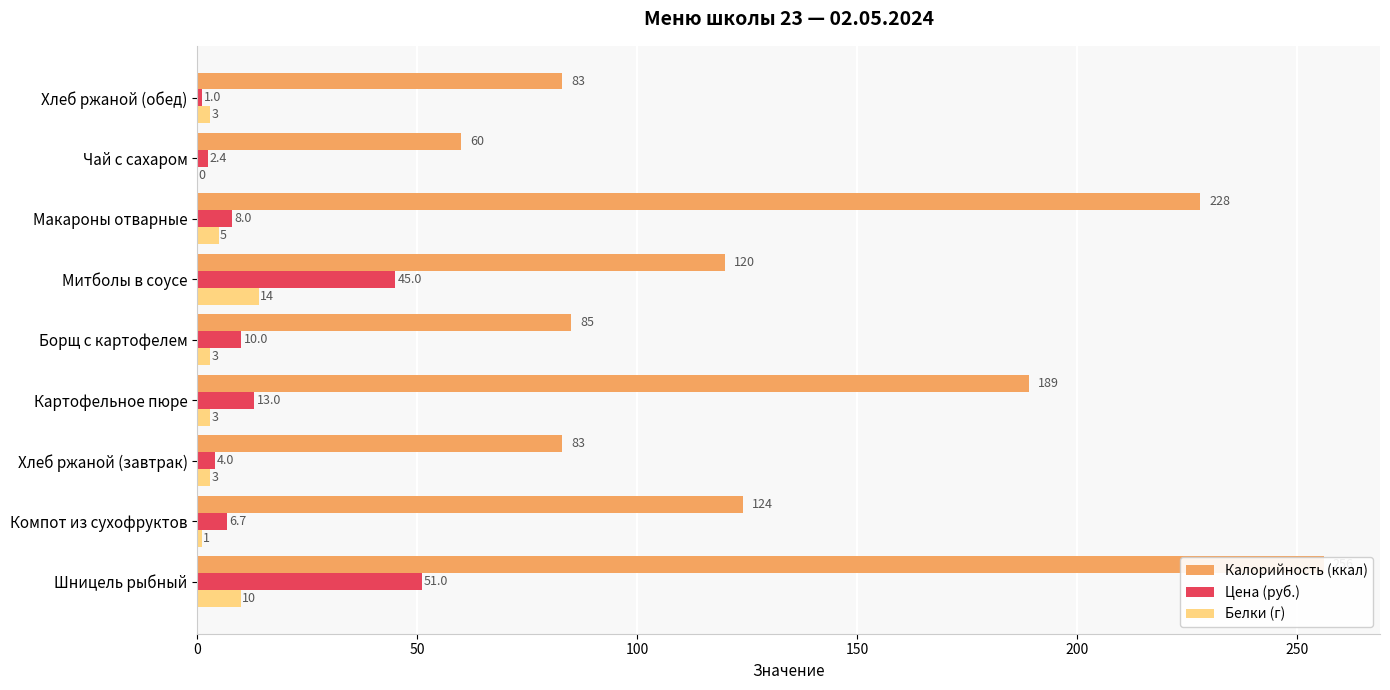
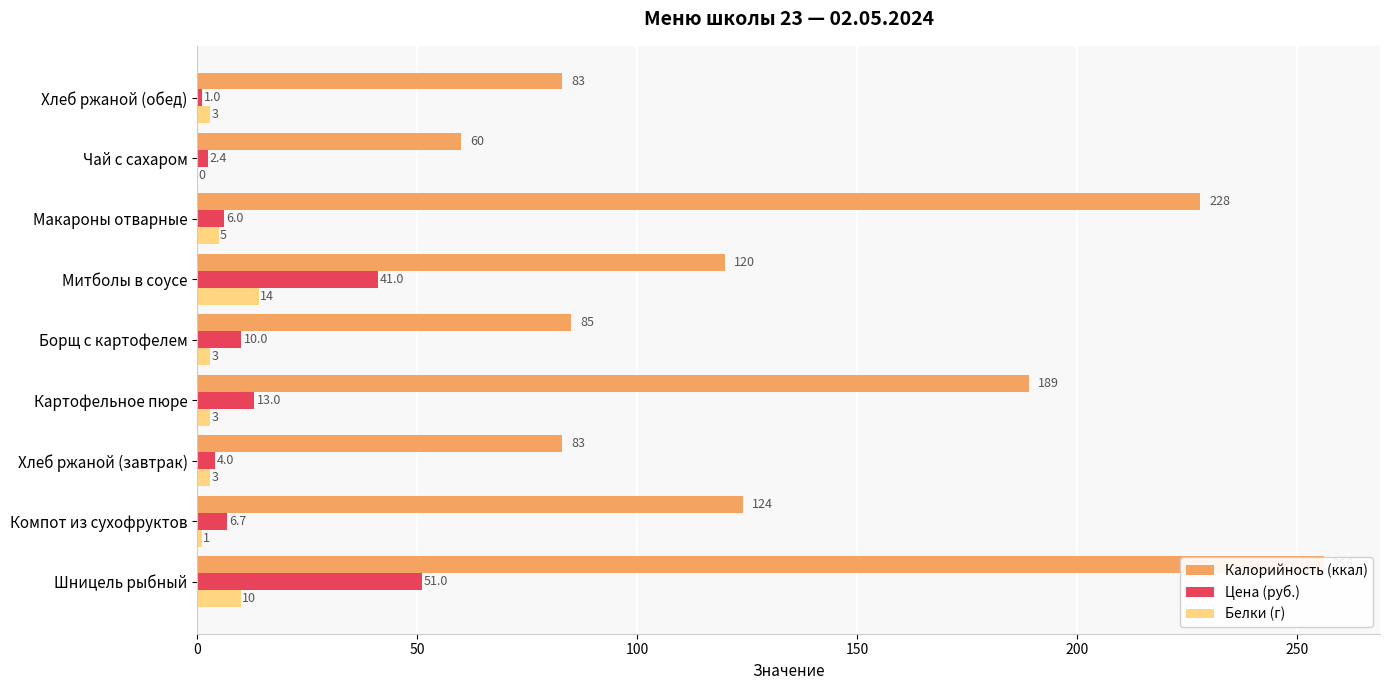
  {
    "Цена (руб.)": {
      "Хлеб ржаной (обед)": 1.0,
      "Чай с сахаром": 2.4,
-     "Макароны отварные": 8.0,
-     "Митболы в соусе": 45.0,
+     "Макароны отварные": 6.0,
+     "Митболы в соусе": 41.0,
      "Борщ с картофелем": 10.0,
      "Картофельное пюре": 13.0,
      "Хлеб ржаной (завтрак)": 4.0,
      "Компот из сухофруктов": 6.7,
      "Шницель рыбный": 51.0
    }
  }
